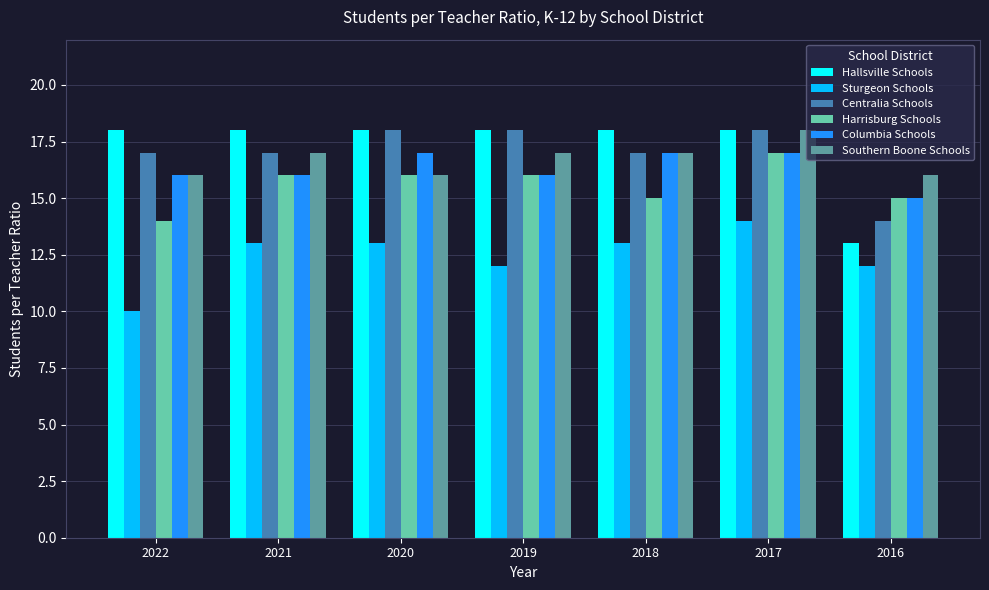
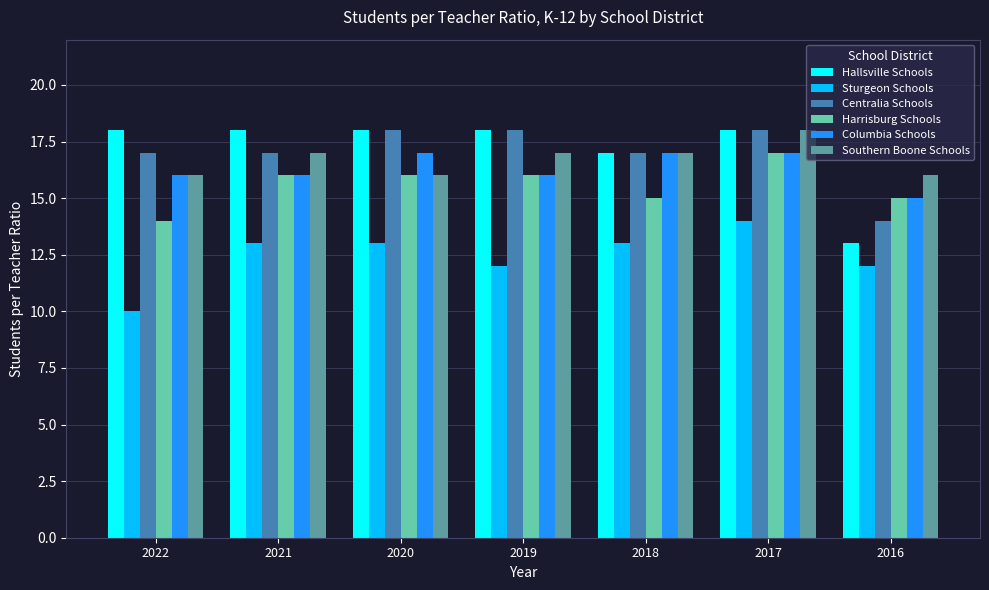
  {
    "Hallsville Schools": {
      "2022": 18,
      "2021": 18,
      "2020": 18,
      "2019": 18,
-     "2018": 18,
+     "2018": 17,
      "2017": 18,
      "2016": 13
    }
  }
